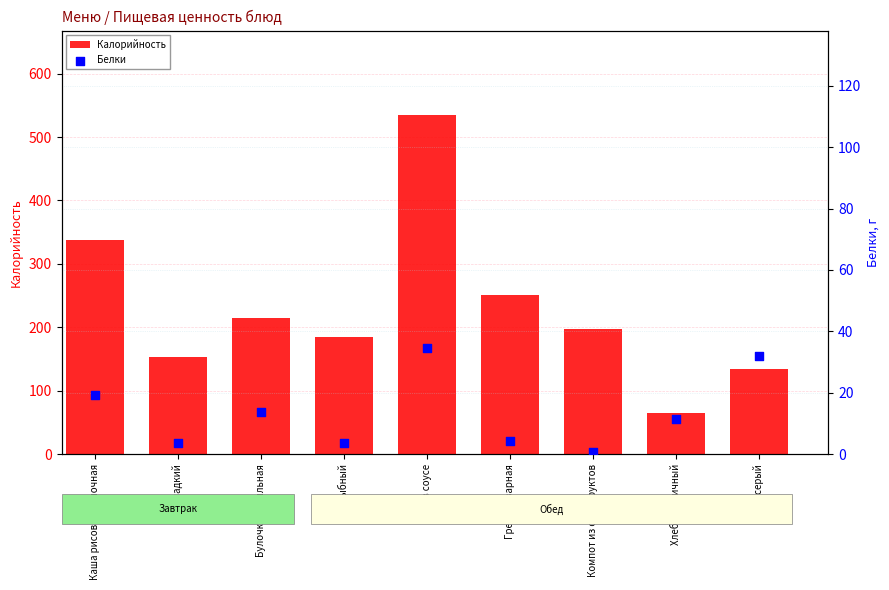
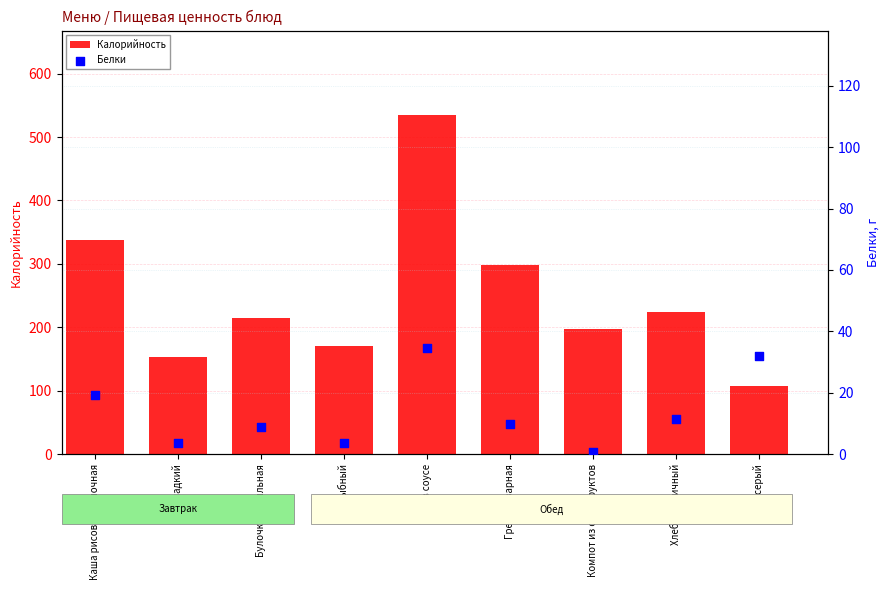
  {
    "Калорийность": {
      "Каша рисовая молочная": 340,
      "чай сладкий": 150,
      "Булочка ванильная": 220,
-     "Суп рыбный": 180,
+     "Суп рыбный": 170,
      "Кура в соусе": 530,
-     "Греча отварная": 250,
+     "Греча отварная": 300,
      "Компот из сухофруктов": 200,
-     "Хлеб пшеничный": 70,
-     "хлеб серый": 130
+     "Хлеб пшеничный": 220,
+     "хлеб серый": 110
    },
    "Белки": {
-     "Булочка ванильная": 14,
-     "Греча отварная": 4
+     "Булочка ванильная": 9,
+     "Греча отварная": 10
    }
  }
